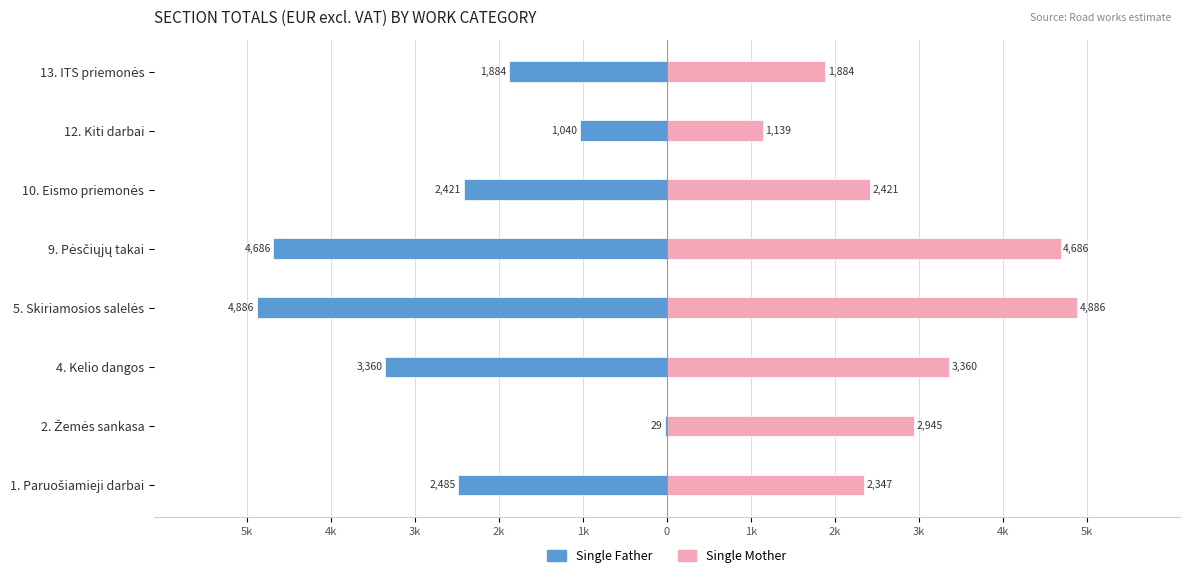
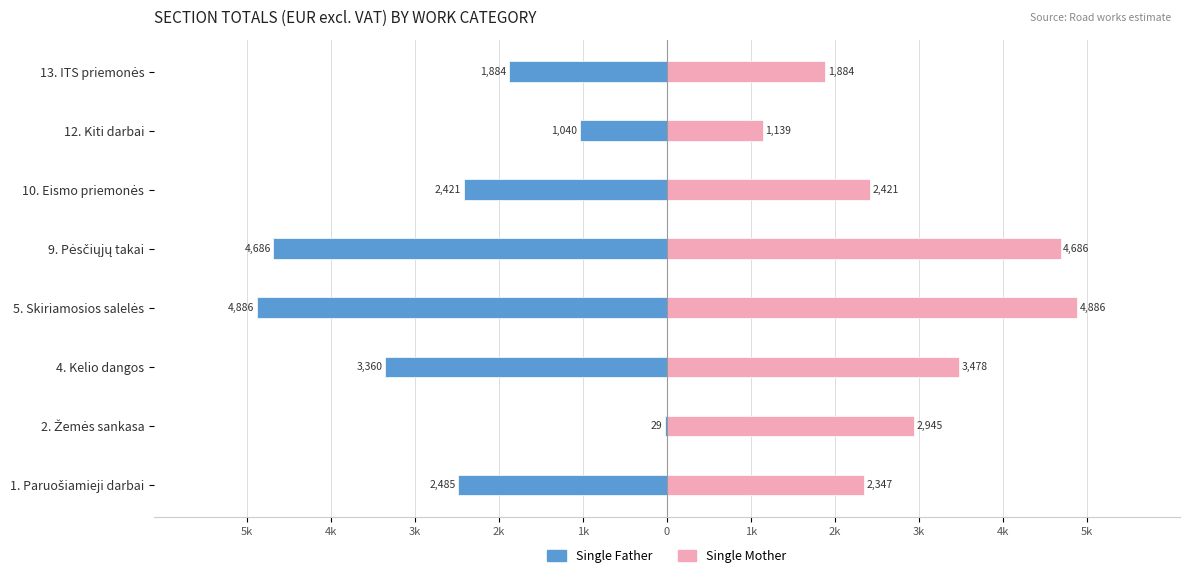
  {
    "Single Mother": {
      "13. ITS priemonės": "1,884",
      "12. Kiti darbai": "1,139",
      "10. Eismo priemonės": "2,421",
      "9. Pėsčiųjų takai": "4,686",
      "5. Skiriamosios salelės": "4,886",
-     "4. Kelio dangos": "3,360",
+     "4. Kelio dangos": "3,478",
      "2. Žemės sankasa": "2,945",
      "1. Paruošiamieji darbai": "2,347"
    }
  }
